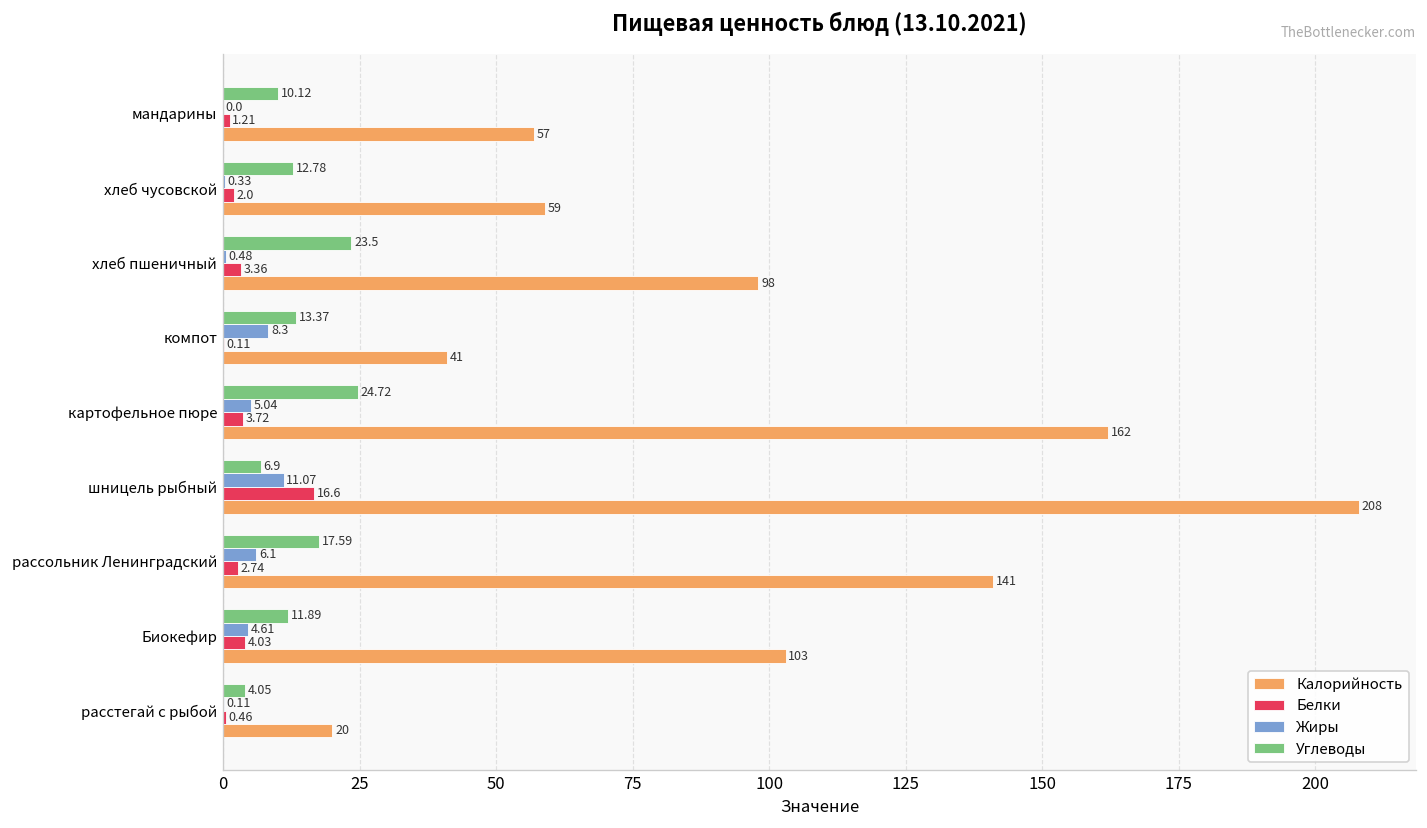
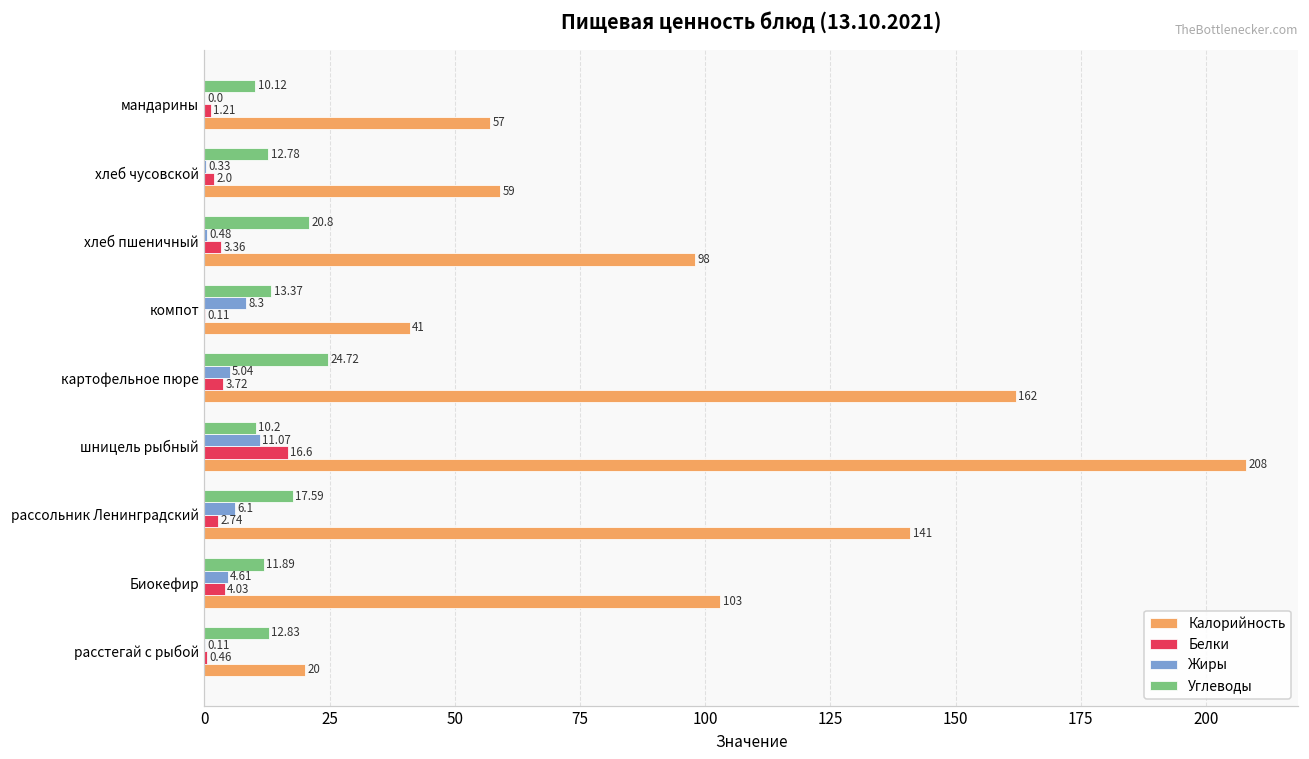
  {
    "Калорийность": {
      "мандарины": 57,
      "хлеб чусовской": 59,
      "хлеб пшеничный": 98,
      "компот": 41,
      "картофельное пюре": 162,
      "шницель рыбный": 208,
      "рассольник Ленинградский": 141,
      "Биокефир": 103,
      "расстегай с рыбой": 20
    },
    "Белки": {
      "мандарины": 1.21,
      "хлеб чусовской": 2.0,
      "хлеб пшеничный": 3.36,
      "компот": 0.11,
      "картофельное пюре": 3.72,
      "шницель рыбный": 16.6,
      "рассольник Ленинградский": 2.74,
      "Биокефир": 4.03,
      "расстегай с рыбой": 0.46
    },
    "Жиры": {
      "мандарины": 0.0,
      "хлеб чусовской": 0.33,
      "хлеб пшеничный": 0.48,
      "компот": 8.3,
      "картофельное пюре": 5.04,
      "шницель рыбный": 11.07,
      "рассольник Ленинградский": 6.1,
      "Биокефир": 4.61,
      "расстегай с рыбой": 0.11
    },
    "Углеводы": {
      "мандарины": 10.12,
      "хлеб чусовской": 12.78,
-     "хлеб пшеничный": 23.5,
+     "хлеб пшеничный": 20.8,
      "компот": 13.37,
      "картофельное пюре": 24.72,
-     "шницель рыбный": 6.9,
+     "шницель рыбный": 10.2,
      "рассольник Ленинградский": 17.59,
      "Биокефир": 11.89,
-     "расстегай с рыбой": 4.05
+     "расстегай с рыбой": 12.83
    }
  }
